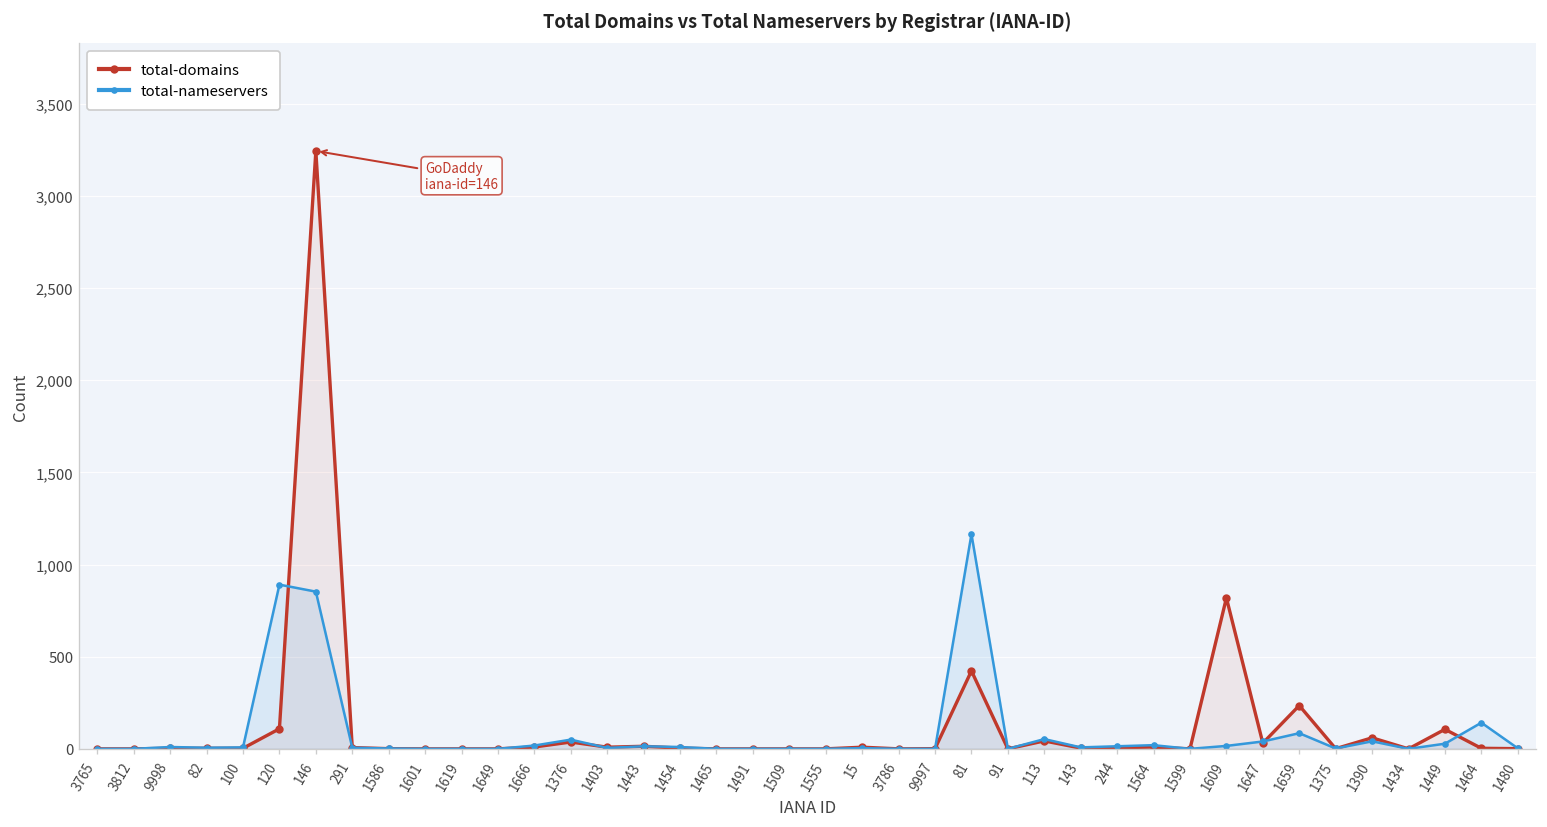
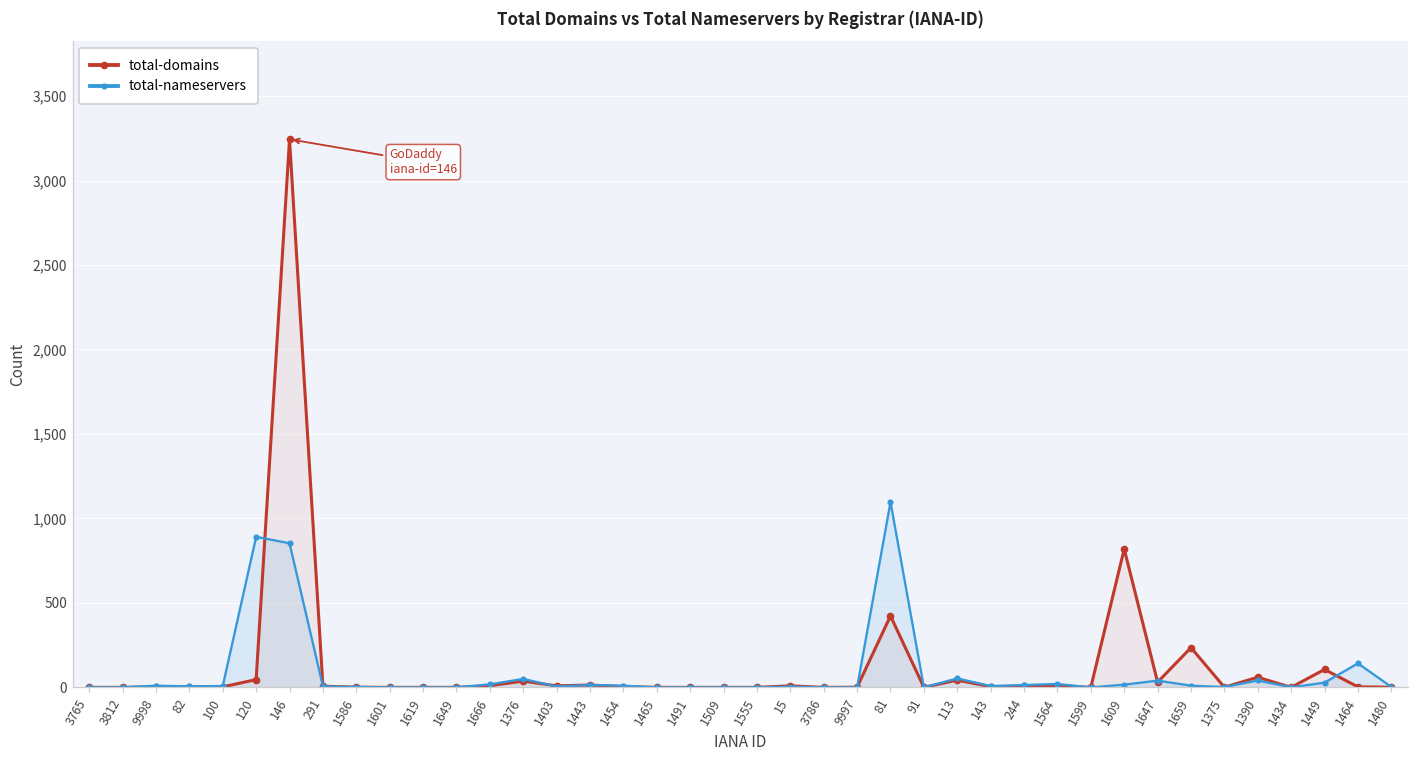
  {
    "total-domains": {
-     "120": "110",
+     "120": "50",
      "81": "420",
      "1609": "820",
      "1659": "240",
      "1390": "60",
      "1449": "110",
      "1464": "0"
    },
    "total-nameservers": {
      "120": "890",
      "146": "850",
-     "81": "1,170",
+     "81": "1,100",
      "1609": "20",
-     "1659": "90",
+     "1659": "10",
      "1390": "40",
      "1449": "30",
      "1464": "140"
    }
  }
